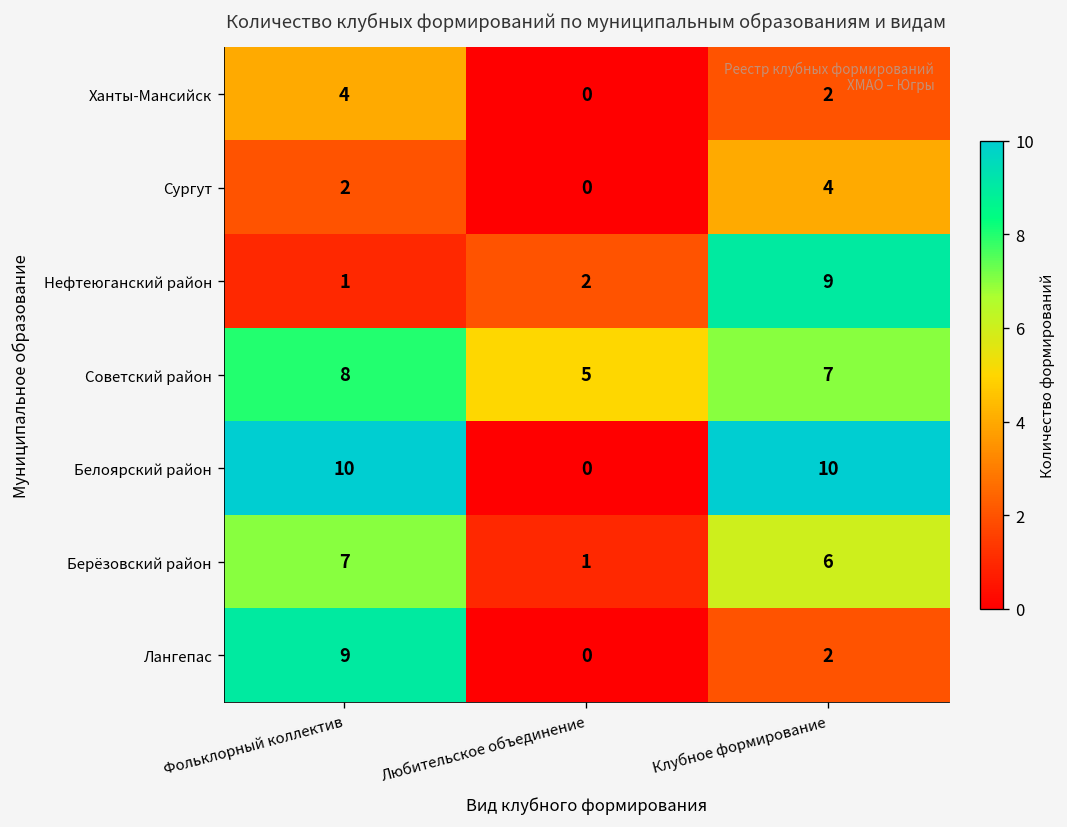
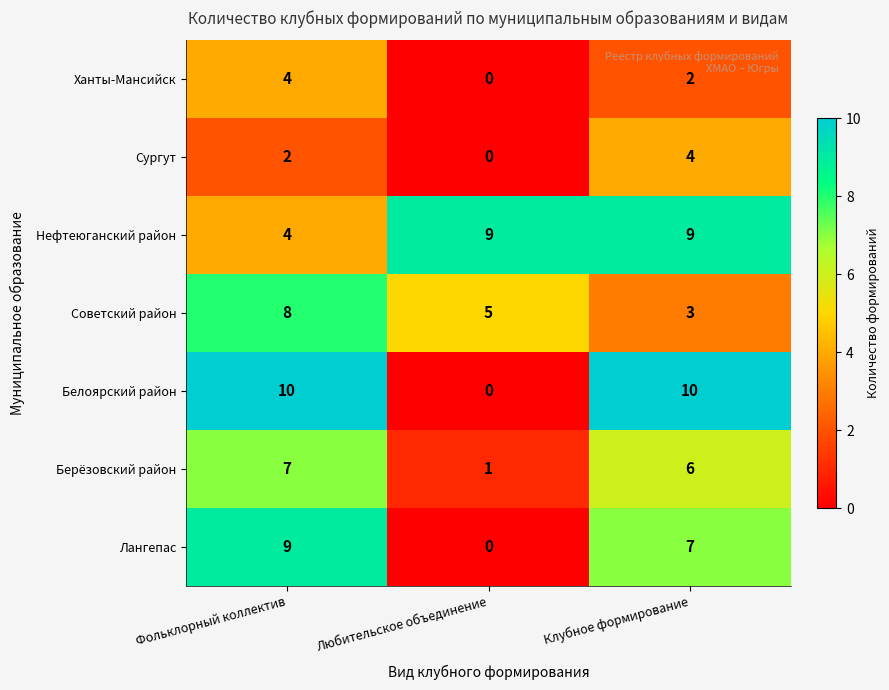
  {
    "Ханты-Мансийск": {
      "Фольклорный коллектив": 4,
      "Любительское объединение": 0
    },
    "Сургут": {
      "Фольклорный коллектив": 2,
      "Любительское объединение": 0,
      "Клубное формирование": 4
    },
    "Нефтеюганский район": {
-     "Фольклорный коллектив": 1,
-     "Любительское объединение": 2,
+     "Фольклорный коллектив": 4,
+     "Любительское объединение": 9,
      "Клубное формирование": 9
    },
    "Советский район": {
      "Фольклорный коллектив": 8,
      "Любительское объединение": 5,
-     "Клубное формирование": 7
+     "Клубное формирование": 3
    },
    "Белоярский район": {
      "Фольклорный коллектив": 10,
      "Любительское объединение": 0,
      "Клубное формирование": 10
    },
    "Берёзовский район": {
      "Фольклорный коллектив": 7,
      "Любительское объединение": 1,
      "Клубное формирование": 6
    },
    "Лангепас": {
      "Фольклорный коллектив": 9,
      "Любительское объединение": 0,
-     "Клубное формирование": 2
+     "Клубное формирование": 7
    }
  }
